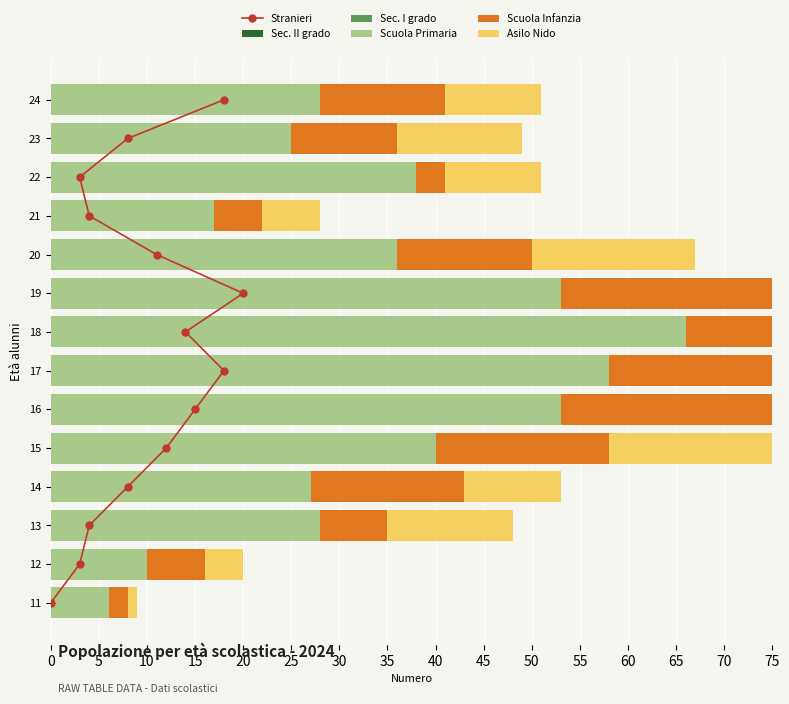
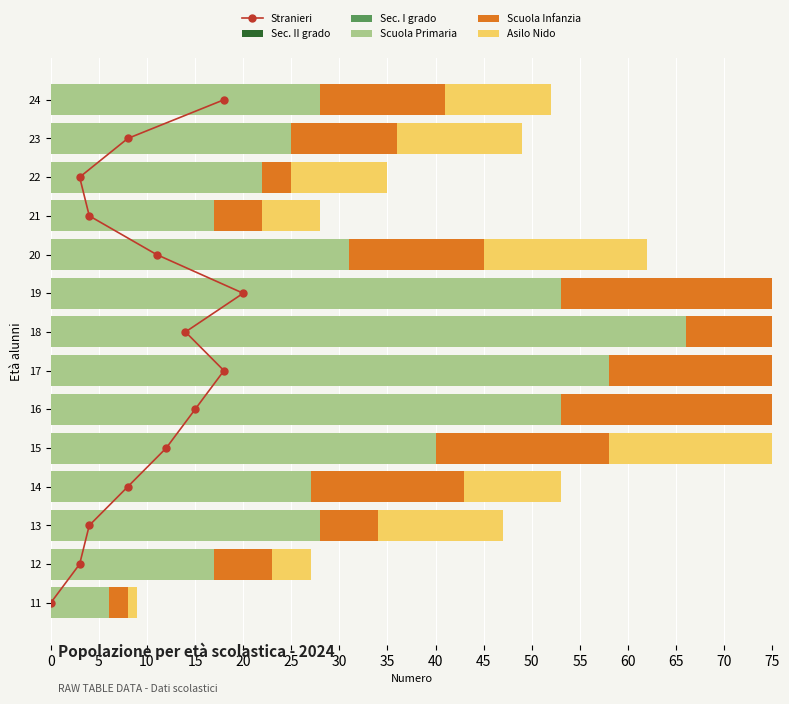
  {
    "Sec. I grado": {
      "24": 0,
      "23": 0,
      "22": 0,
      "21": 0,
      "20": 0,
      "19": 0,
      "18": 0,
      "17": 0,
      "16": 0,
      "15": 0,
      "14": 0,
      "13": 0,
      "12": 0,
      "11": 0
    },
    "Scuola Primaria": {
      "24": 28,
      "23": 25,
-     "22": 38,
+     "22": 22,
      "21": 17,
-     "20": 36,
+     "20": 31,
      "19": 53,
      "18": 66,
      "17": 58,
      "16": 53,
      "15": 40,
      "14": 27,
      "13": 28,
-     "12": 10,
+     "12": 17,
      "11": 6
    },
    "Scuola Infanzia": {
      "24": 13,
      "23": 11,
      "22": 3,
      "21": 5,
      "20": 14,
      "19": 22,
      "15": 18,
      "14": 16,
-     "13": 7,
+     "13": 6,
      "12": 6,
      "11": 2
    },
    "Asilo Nido": {
-     "24": 10,
+     "24": 11,
      "23": 13,
      "22": 10,
      "21": 6,
      "20": 17,
      "14": 10,
      "13": 13,
      "12": 4,
      "11": 1
    }
  }
